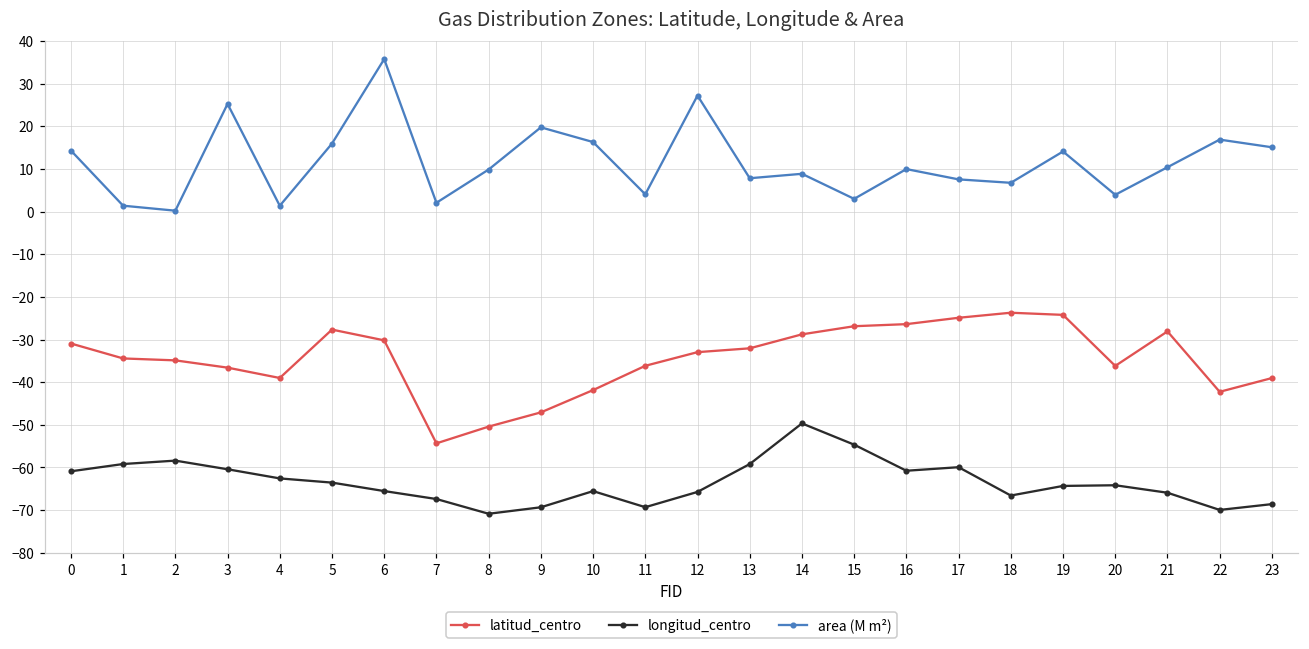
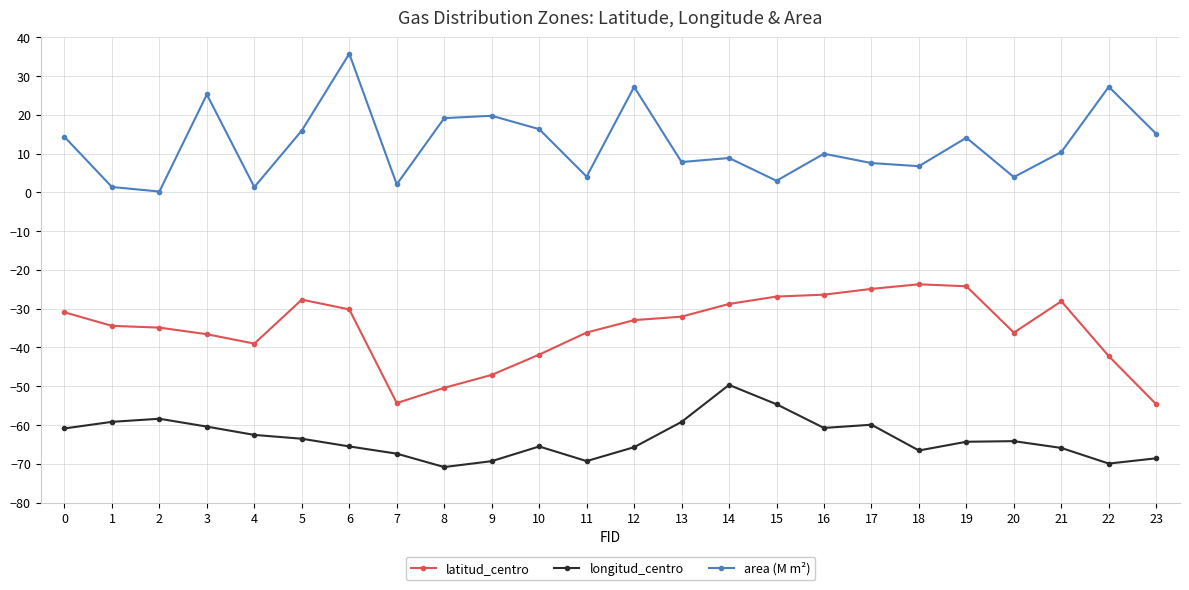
  {
    "latitud_centro": {
      "0": -31,
      "1": -34,
      "2": -35,
      "3": -37,
      "4": -39,
      "5": -28,
      "6": -30,
      "7": -54,
      "8": -50,
      "9": -47,
      "10": -42,
      "11": -36,
      "12": -33,
      "13": -32,
      "14": -29,
      "15": -27,
      "16": -26,
      "17": -25,
      "18": -24,
      "19": -24,
      "20": -36,
      "21": -28,
      "22": -42,
-     "23": -39
+     "23": -55
    },
    "longitud_centro": {
      "0": -61,
      "1": -59,
      "2": -58,
      "3": -60,
      "4": -63,
      "5": -64,
      "6": -66,
      "7": -67,
      "8": -71,
      "9": -69,
      "10": -66,
      "11": -69,
      "12": -66,
      "13": -59,
      "14": -50,
      "15": -55,
      "16": -61,
      "17": -60,
      "18": -67,
      "19": -64,
      "20": -64,
      "21": -66,
      "22": -70,
      "23": -69
    },
    "area (M m²)": {
      "0": 14,
      "1": 1,
      "2": 0,
      "3": 25,
      "4": 1,
      "5": 16,
      "6": 36,
      "7": 2,
-     "8": 10,
+     "8": 19,
      "9": 20,
      "10": 16,
      "11": 4,
      "12": 27,
      "13": 8,
      "14": 9,
      "15": 3,
      "16": 10,
      "17": 8,
      "18": 7,
      "19": 14,
      "20": 4,
      "21": 10,
-     "22": 17,
+     "22": 27,
      "23": 15
    }
  }
